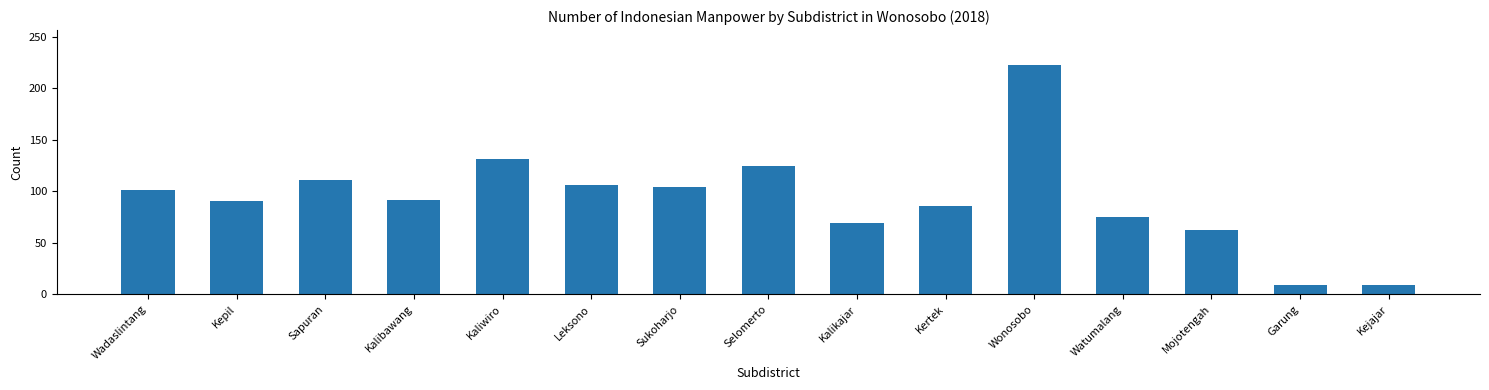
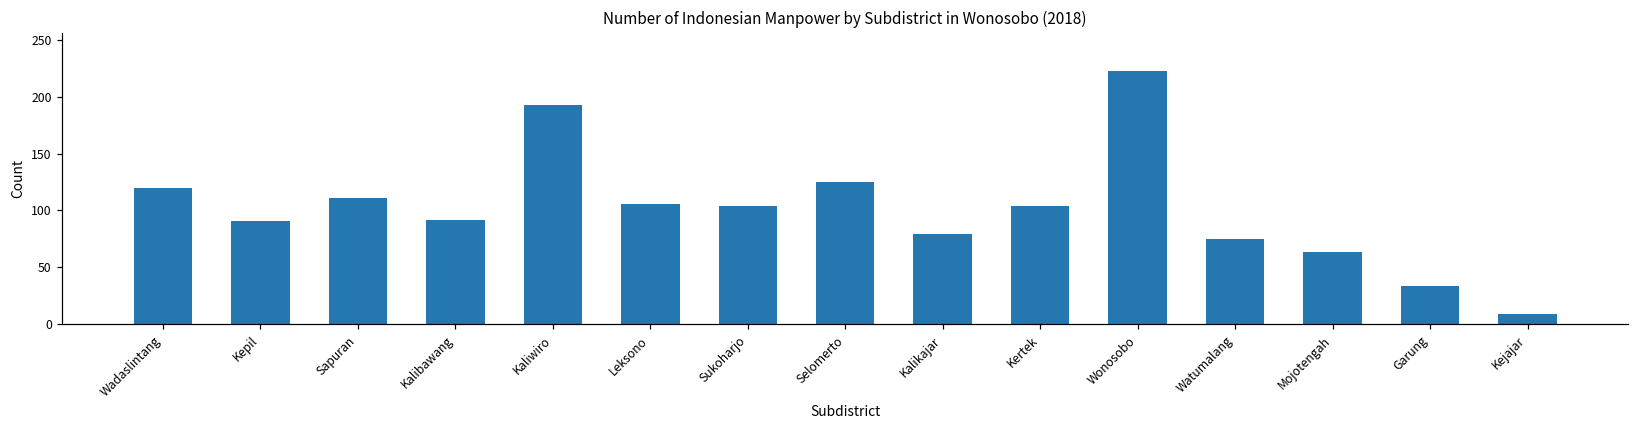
  {
-   "Wadaslintang": 101,
+   "Wadaslintang": 120,
    "Kepil": 91,
    "Sapuran": 111,
    "Kalibawang": 92,
-   "Kaliwiro": 131,
+   "Kaliwiro": 193,
    "Leksono": 106,
    "Sukoharjo": 104,
    "Selomerto": 125,
-   "Kalikajar": 69,
-   "Kertek": 86,
+   "Kalikajar": 79,
+   "Kertek": 104,
    "Wonosobo": 223,
    "Watumalang": 75,
    "Mojotengah": 63,
-   "Garung": 9,
+   "Garung": 33,
    "Kejajar": 9
  }
